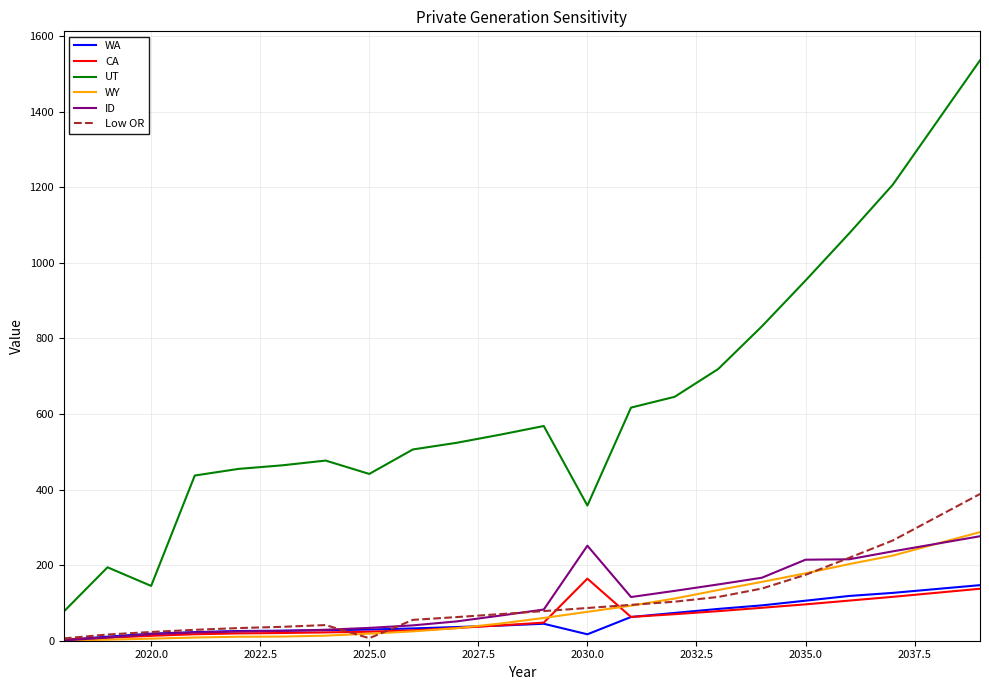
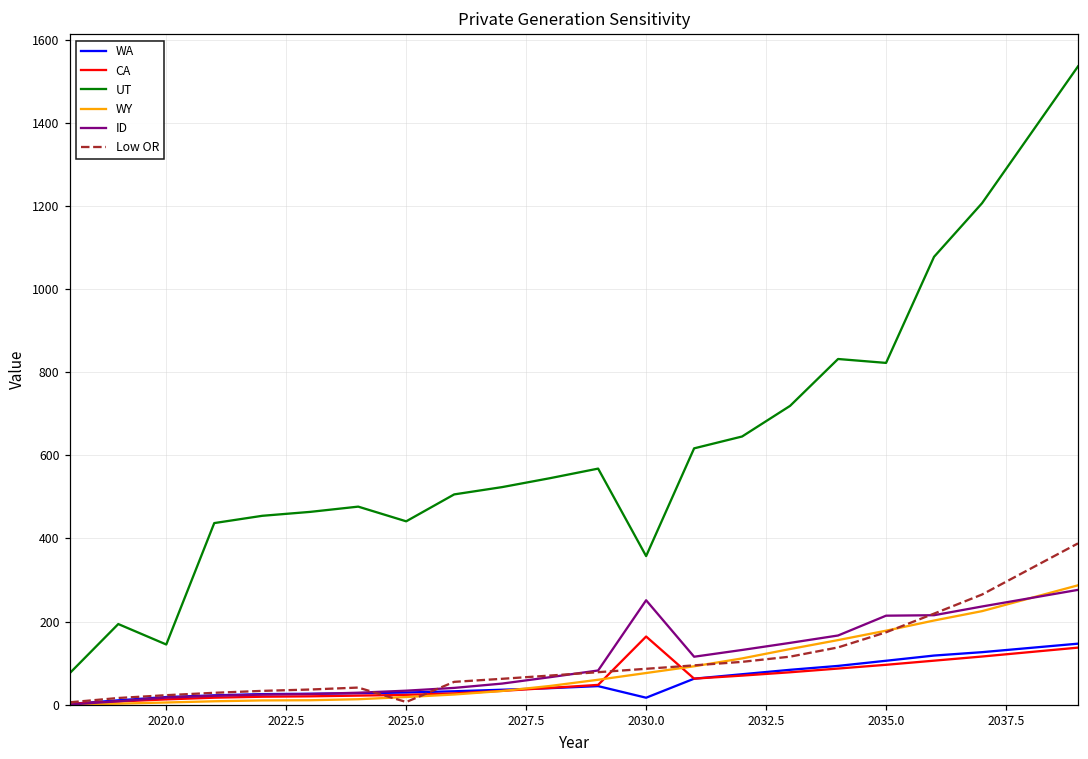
  {
    "WA": {
      "2030.0": 20,
      "2035.0": 110
    },
    "CA": {
      "2030.0": 160,
      "2035.0": 100
    },
    "UT": {
      "2020.0": 140,
      "2025.0": 440,
      "2030.0": 360,
-     "2035.0": 950
+     "2035.0": 820
    },
    "WY": {
      "2020.0": 10,
      "2030.0": 80
    },
    "ID": {
      "2030.0": 250,
      "2035.0": 210
    },
    "Low OR": {
      "2025.0": 10,
      "2030.0": 90
    }
  }
